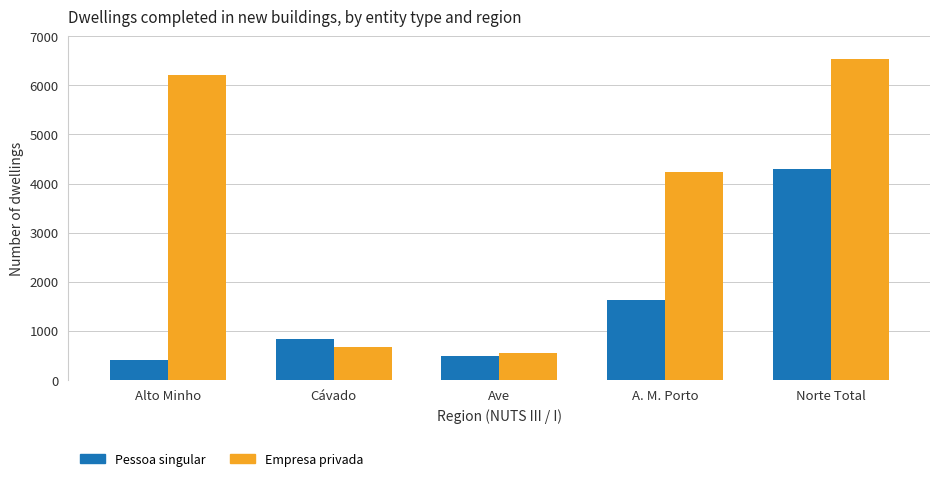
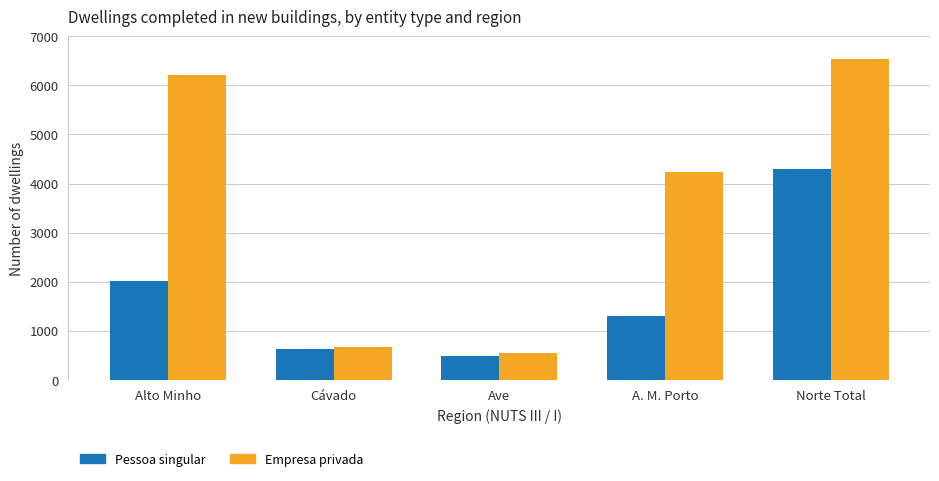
  {
    "Pessoa singular": {
-     "Alto Minho": 400,
-     "Cávado": 800,
+     "Alto Minho": 2000,
+     "Cávado": 600,
      "Ave": 500,
-     "A. M. Porto": 1600,
+     "A. M. Porto": 1300,
      "Norte Total": 4300
    },
    "Empresa privada": {
      "Alto Minho": 6200,
      "Cávado": 700,
      "Ave": 600,
      "A. M. Porto": 4200,
      "Norte Total": 6500
    }
  }
